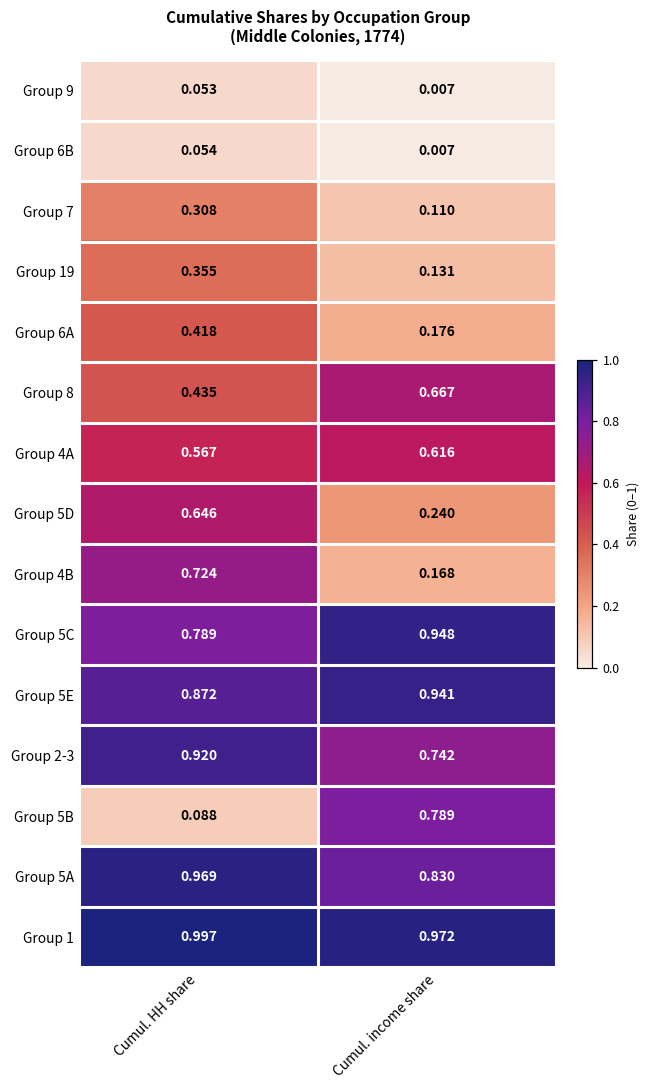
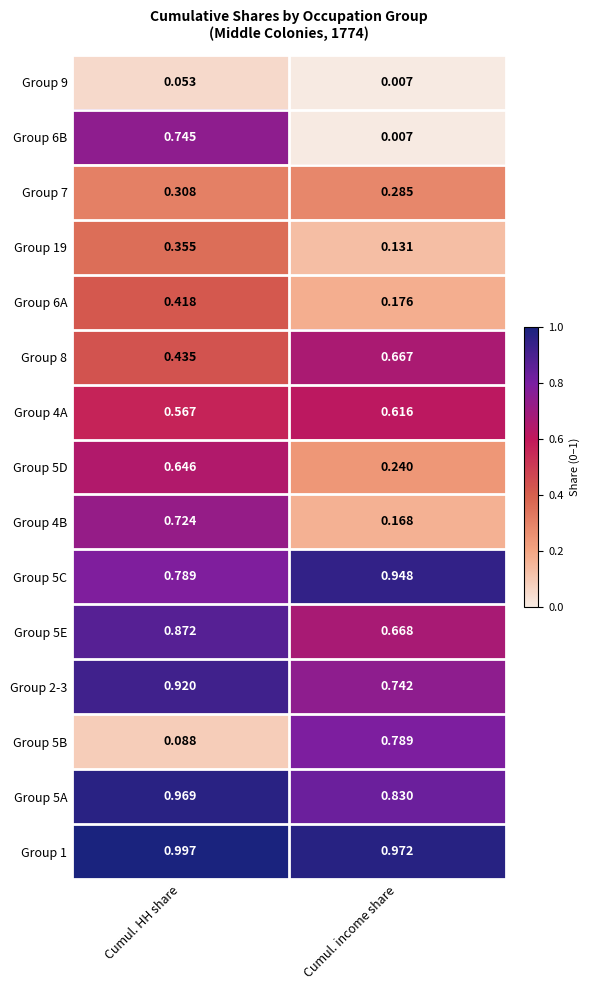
  {
    "Group 9": {
      "Cumul. HH share": 0.053,
      "Cumul. income share": 0.007
    },
    "Group 6B": {
-     "Cumul. HH share": 0.054,
+     "Cumul. HH share": 0.745,
      "Cumul. income share": 0.007
    },
    "Group 7": {
      "Cumul. HH share": 0.308,
-     "Cumul. income share": 0.110
+     "Cumul. income share": 0.285
    },
    "Group 19": {
      "Cumul. HH share": 0.355,
      "Cumul. income share": 0.131
    },
    "Group 6A": {
      "Cumul. HH share": 0.418,
      "Cumul. income share": 0.176
    },
    "Group 8": {
      "Cumul. HH share": 0.435,
      "Cumul. income share": 0.667
    },
    "Group 4A": {
      "Cumul. HH share": 0.567,
      "Cumul. income share": 0.616
    },
    "Group 5D": {
      "Cumul. HH share": 0.646,
      "Cumul. income share": 0.240
    },
    "Group 4B": {
      "Cumul. HH share": 0.724,
      "Cumul. income share": 0.168
    },
    "Group 5C": {
      "Cumul. HH share": 0.789,
      "Cumul. income share": 0.948
    },
    "Group 5E": {
      "Cumul. HH share": 0.872,
-     "Cumul. income share": 0.941
+     "Cumul. income share": 0.668
    },
    "Group 2-3": {
      "Cumul. HH share": 0.920,
      "Cumul. income share": 0.742
    },
    "Group 5B": {
      "Cumul. HH share": 0.088,
      "Cumul. income share": 0.789
    },
    "Group 5A": {
      "Cumul. HH share": 0.969,
      "Cumul. income share": 0.830
    },
    "Group 1": {
      "Cumul. HH share": 0.997,
      "Cumul. income share": 0.972
    }
  }
